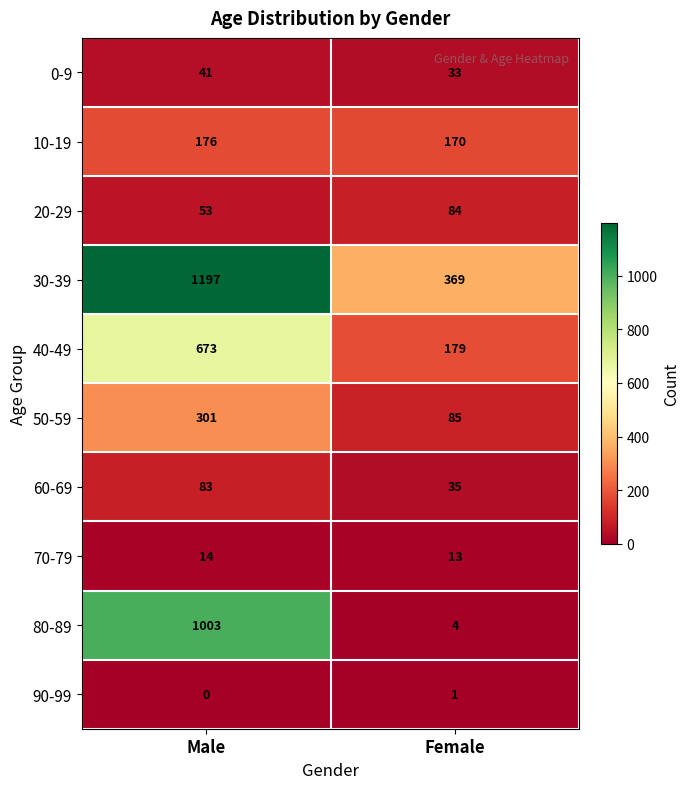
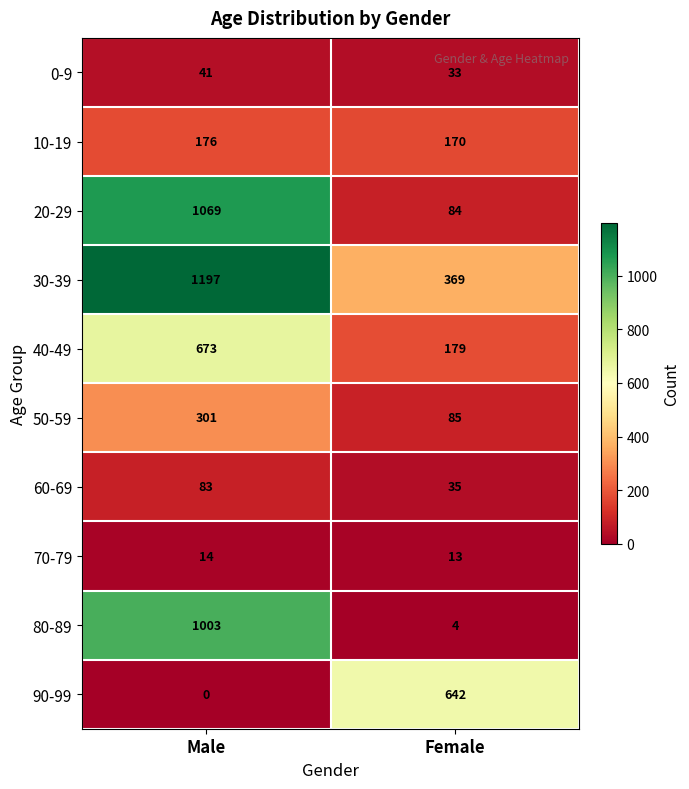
  {
    "0-9": {
      "Male": 41
    },
    "10-19": {
      "Male": 176,
      "Female": 170
    },
    "20-29": {
-     "Male": 53,
+     "Male": 1069,
      "Female": 84
    },
    "30-39": {
      "Male": 1197,
      "Female": 369
    },
    "40-49": {
      "Male": 673,
      "Female": 179
    },
    "50-59": {
      "Male": 301,
      "Female": 85
    },
    "60-69": {
      "Male": 83,
      "Female": 35
    },
    "70-79": {
      "Male": 14,
      "Female": 13
    },
    "80-89": {
      "Male": 1003,
      "Female": 4
    },
    "90-99": {
      "Male": 0,
-     "Female": 1
+     "Female": 642
    }
  }
